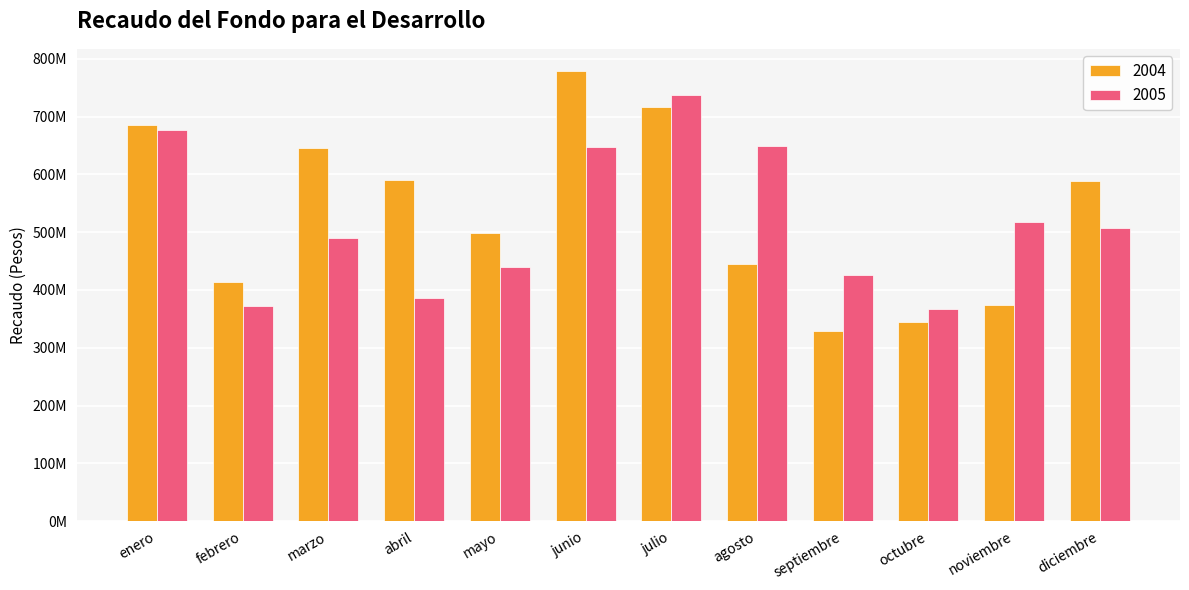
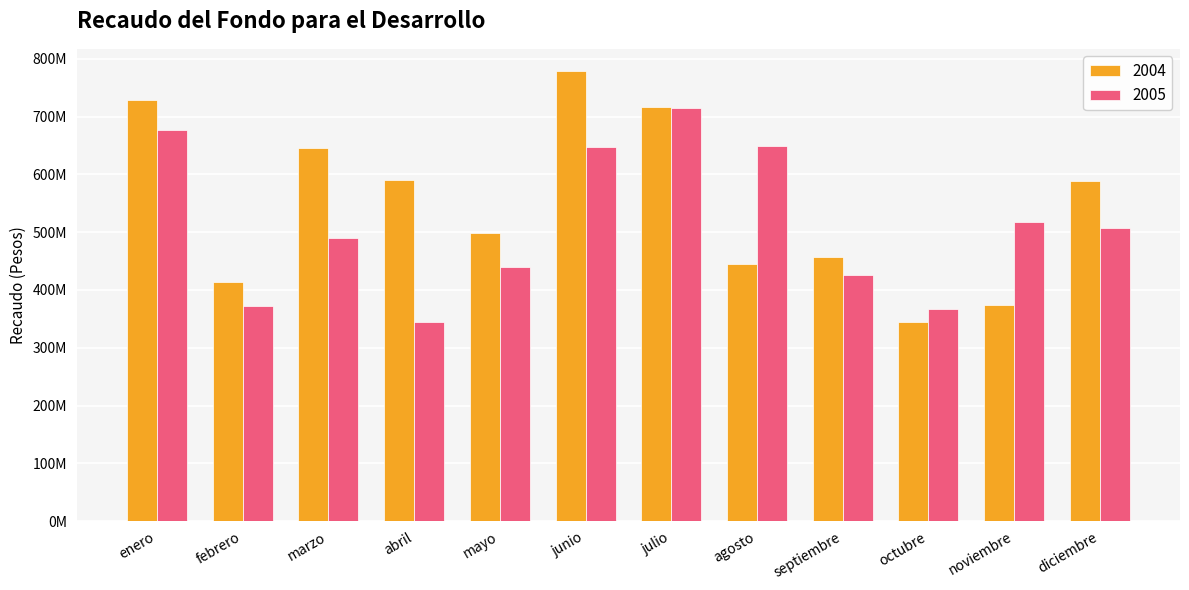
  {
    "2004": {
-     "enero": 690000000,
+     "enero": 730000000,
      "febrero": 410000000,
      "marzo": 650000000,
      "abril": 590000000,
      "mayo": 500000000,
      "junio": 780000000,
      "julio": 720000000,
      "agosto": 450000000,
-     "septiembre": 330000000,
+     "septiembre": 460000000,
      "octubre": 340000000,
      "noviembre": 370000000,
      "diciembre": 590000000
    },
    "2005": {
      "enero": 680000000,
      "febrero": 370000000,
      "marzo": 490000000,
-     "abril": 390000000,
+     "abril": 340000000,
      "mayo": 440000000,
      "junio": 650000000,
-     "julio": 740000000,
+     "julio": 720000000,
      "agosto": 650000000,
      "septiembre": 430000000,
      "octubre": 370000000,
      "noviembre": 520000000,
      "diciembre": 510000000
    }
  }
